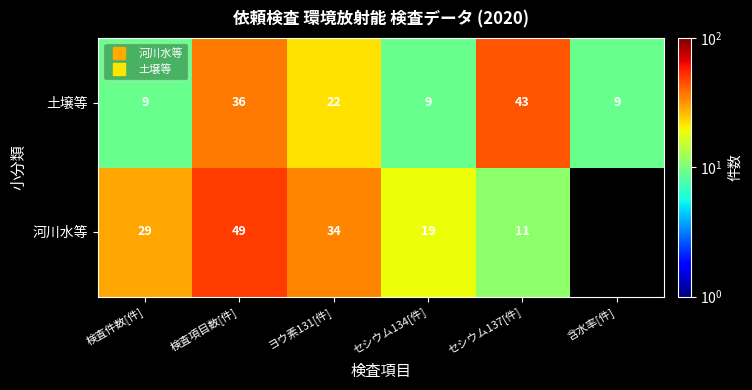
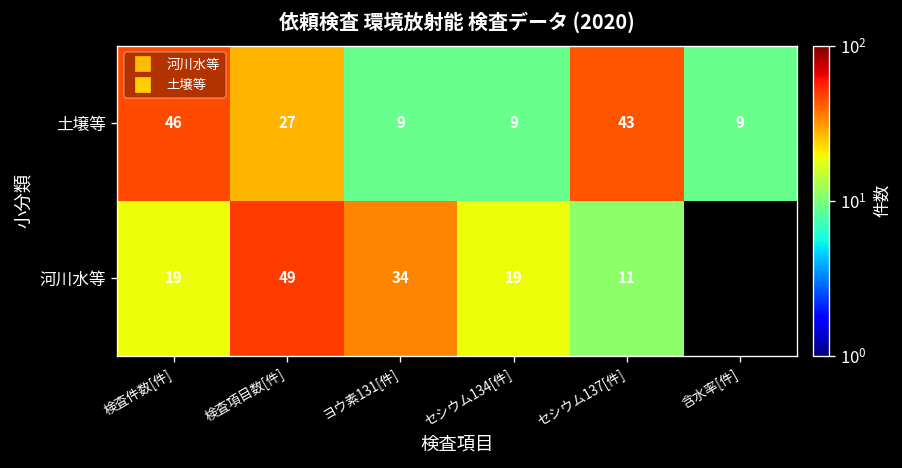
  {
    "土壌等": {
-     "検査件数[件]": 9,
-     "検査項目数[件]": 36,
-     "ヨウ素131[件]": 22,
+     "検査件数[件]": 46,
+     "検査項目数[件]": 27,
+     "ヨウ素131[件]": 9,
      "セシウム134[件]": 9,
      "セシウム137[件]": 43,
      "含水率[件]": 9
    },
    "河川水等": {
-     "検査件数[件]": 29,
+     "検査件数[件]": 19,
      "検査項目数[件]": 49,
      "ヨウ素131[件]": 34,
      "セシウム134[件]": 19,
      "セシウム137[件]": 11
    }
  }
